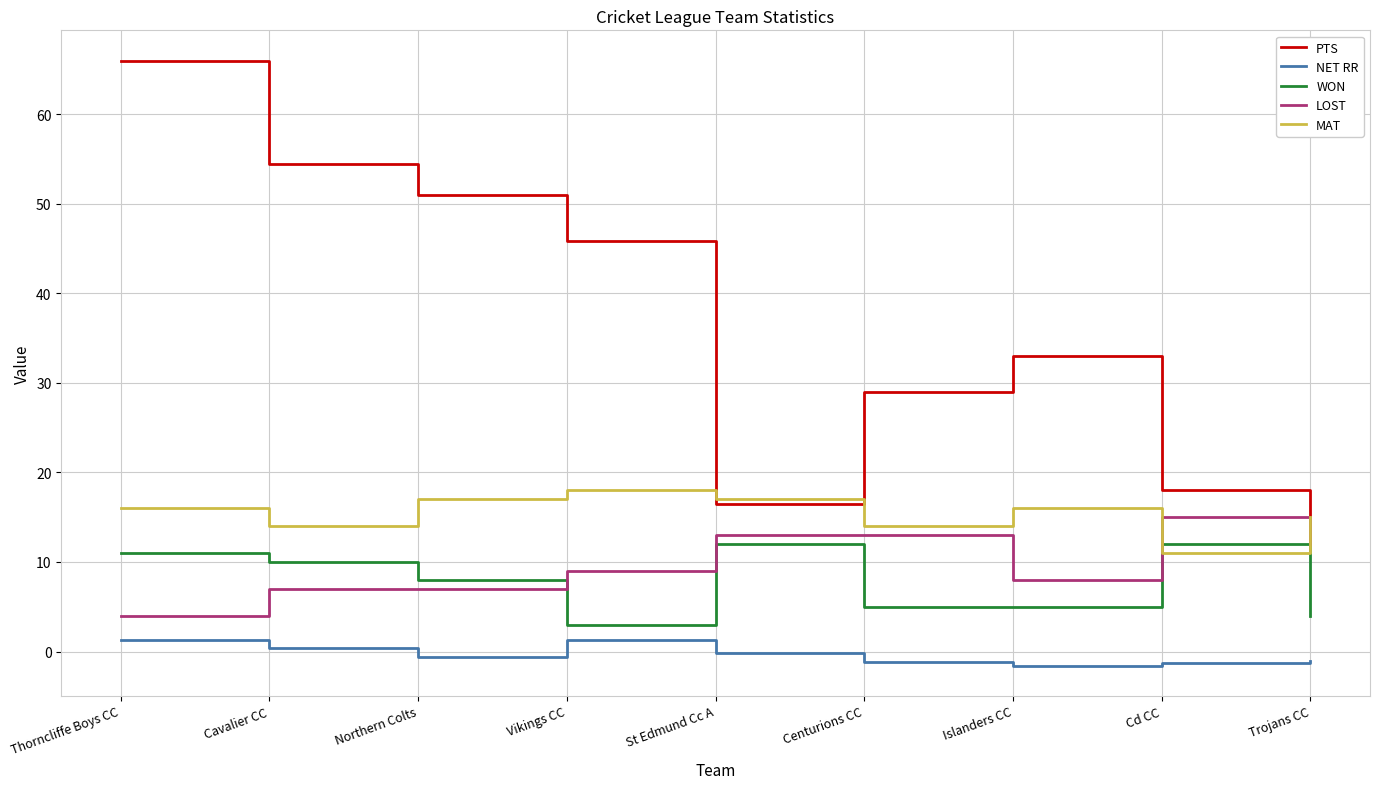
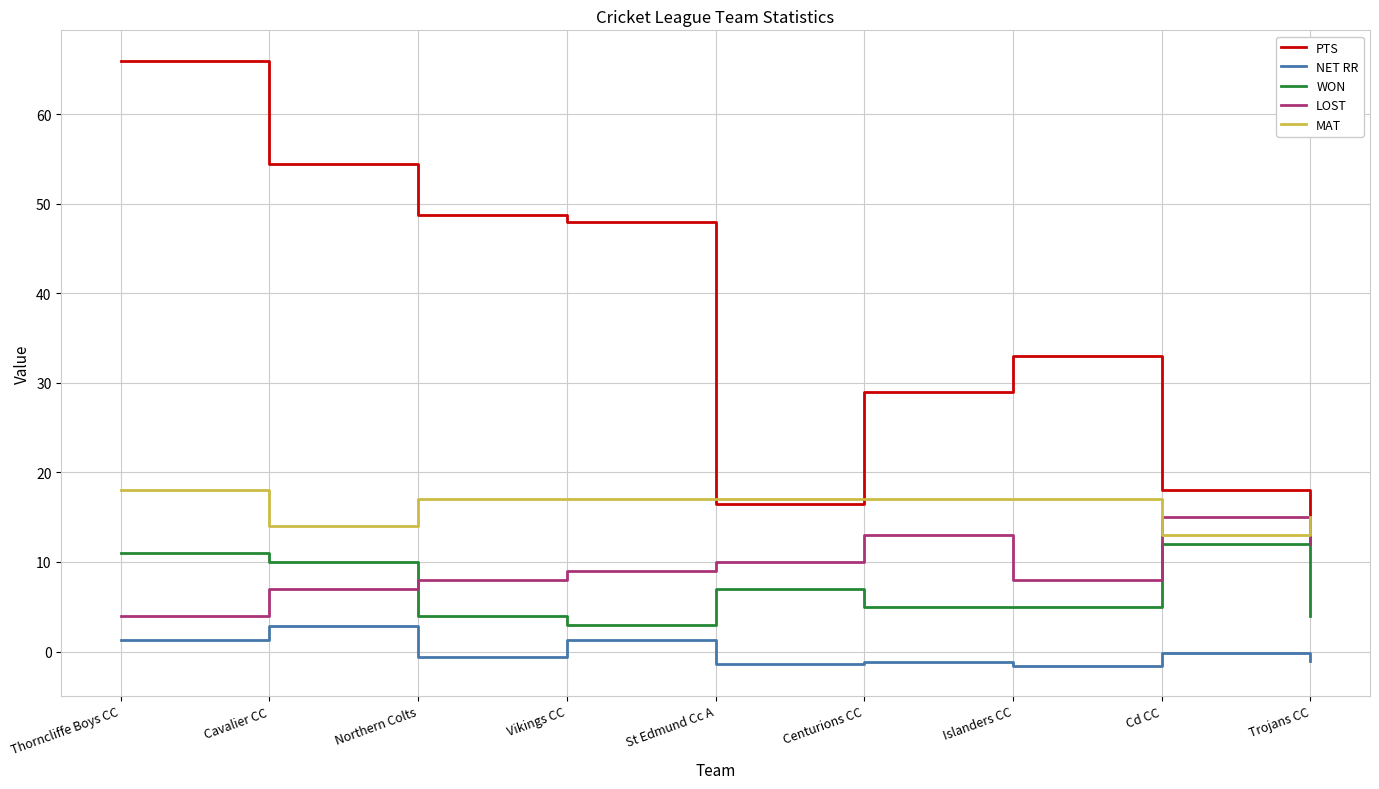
  {
    "PTS": {
      "Thorncliffe Boys CC": 66,
      "Cavalier CC": 54,
-     "Northern Colts": 51,
-     "Vikings CC": 46,
+     "Northern Colts": 49,
+     "Vikings CC": 48,
      "St Edmund Cc A": 17,
      "Centurions CC": 29,
      "Islanders CC": 33,
      "Cd CC": 18
    },
    "NET RR": {
      "Thorncliffe Boys CC": 1,
-     "Cavalier CC": 0,
+     "Cavalier CC": 3,
      "Northern Colts": -1,
      "Vikings CC": 1,
-     "St Edmund Cc A": 0,
+     "St Edmund Cc A": -1,
      "Centurions CC": -1,
      "Islanders CC": -2,
-     "Cd CC": -1,
+     "Cd CC": 0,
      "Trojans CC": -1
    },
    "WON": {
      "Thorncliffe Boys CC": 11,
      "Cavalier CC": 10,
-     "Northern Colts": 8,
+     "Northern Colts": 4,
      "Vikings CC": 3,
-     "St Edmund Cc A": 12,
+     "St Edmund Cc A": 7,
      "Centurions CC": 5,
      "Islanders CC": 5,
      "Cd CC": 12,
      "Trojans CC": 4
    },
    "LOST": {
      "Thorncliffe Boys CC": 4,
      "Cavalier CC": 7,
-     "Northern Colts": 7,
+     "Northern Colts": 8,
      "Vikings CC": 9,
-     "St Edmund Cc A": 13,
+     "St Edmund Cc A": 10,
      "Centurions CC": 13,
      "Islanders CC": 8,
      "Cd CC": 15
    },
    "MAT": {
-     "Thorncliffe Boys CC": 16,
+     "Thorncliffe Boys CC": 18,
      "Cavalier CC": 14,
      "Northern Colts": 17,
-     "Vikings CC": 18,
+     "Vikings CC": 17,
      "St Edmund Cc A": 17,
-     "Centurions CC": 14,
-     "Islanders CC": 16,
-     "Cd CC": 11,
+     "Centurions CC": 17,
+     "Islanders CC": 17,
+     "Cd CC": 13,
      "Trojans CC": 15
    }
  }
